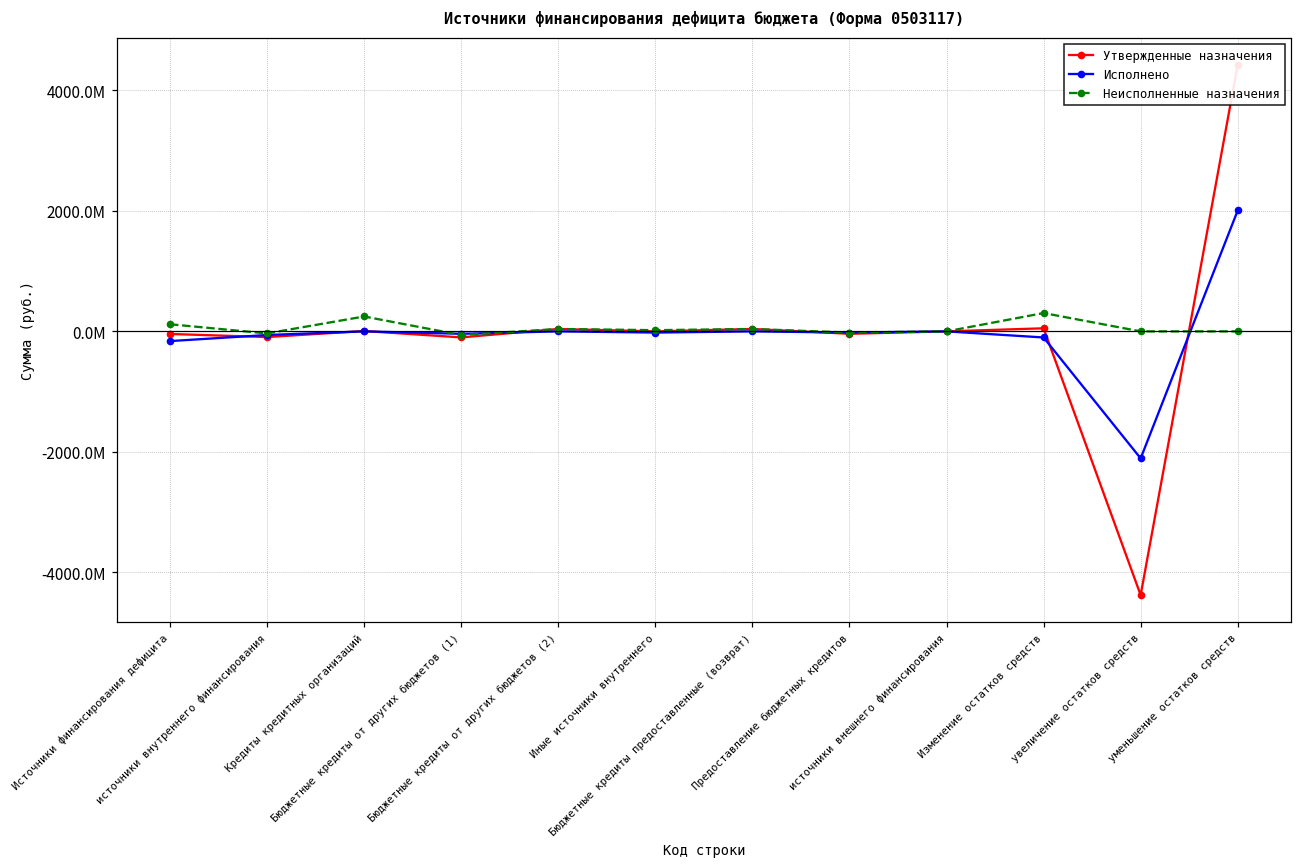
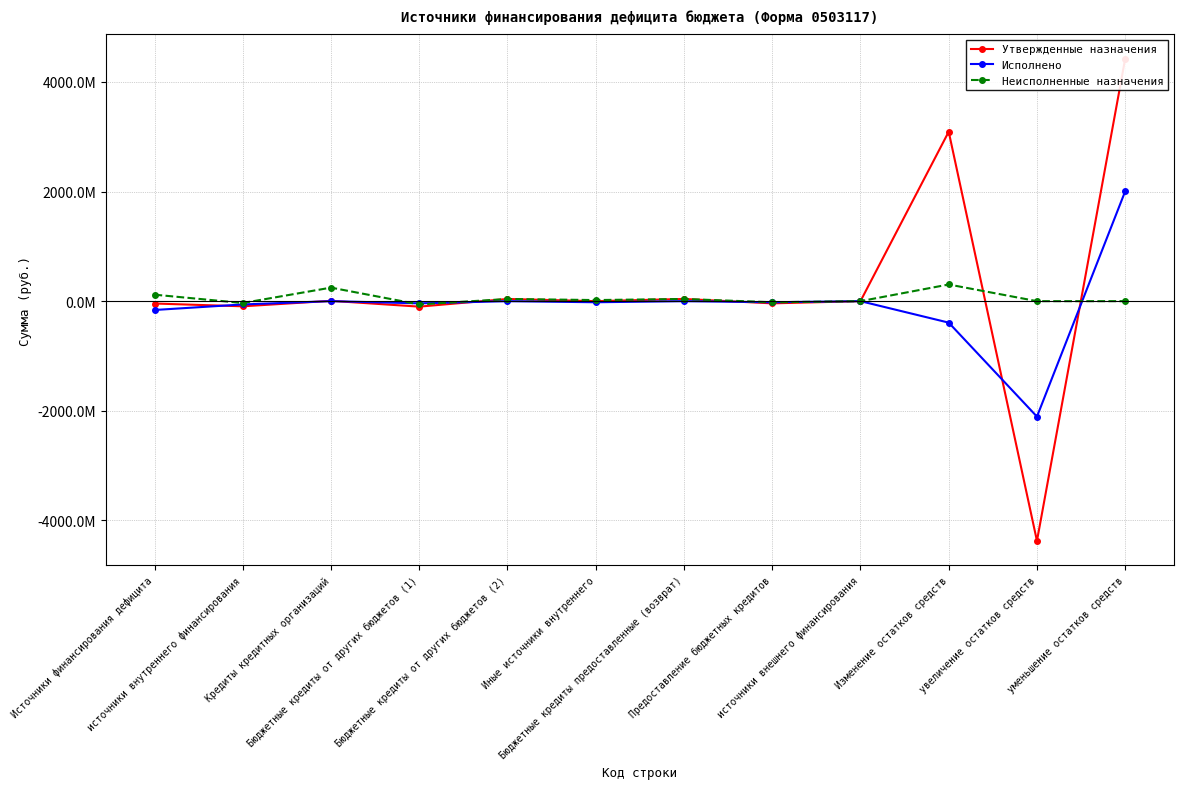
  {
    "Утвержденные назначения": {
      "Источники финансирования дефицита": 0,
-     "Изменение остатков средств": 100000000,
+     "Изменение остатков средств": 3100000000,
      "увеличение остатков средств": -4400000000
    },
    "Исполнено": {
      "Источники финансирования дефицита": -200000000,
-     "Изменение остатков средств": -100000000,
+     "Изменение остатков средств": -400000000,
      "увеличение остатков средств": -2100000000,
      "уменьшение остатков средств": 2000000000
    },
    "Неисполненные назначения": {
      "Источники финансирования дефицита": 100000000,
      "Кредиты кредитных организаций": 200000000,
      "Изменение остатков средств": 300000000,
      "увеличение остатков средств": 0,
      "уменьшение остатков средств": 0
    }
  }
